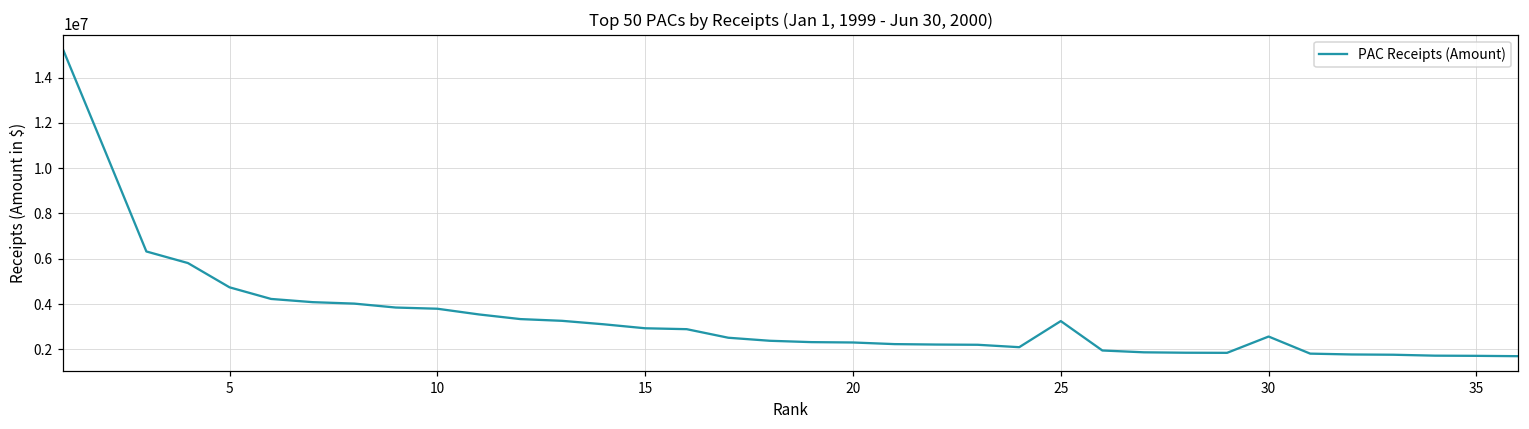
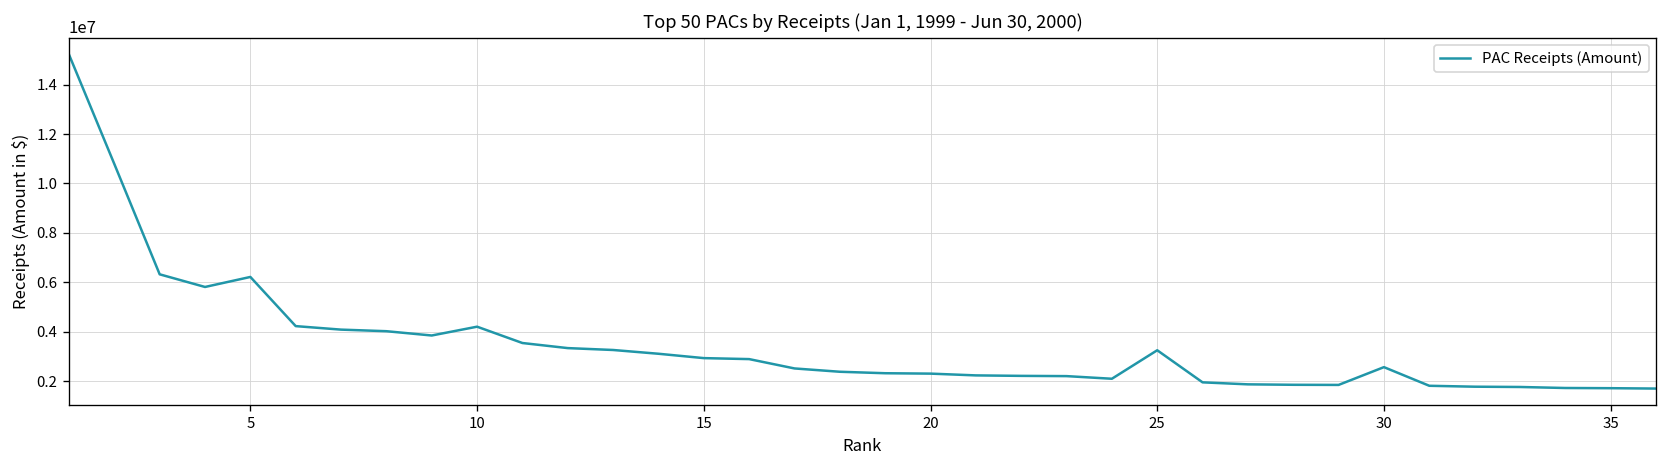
  {
-   "5": 4700000,
-   "10": 3800000,
+   "5": 6200000,
+   "10": 4200000,
    "15": 2900000,
    "20": 2300000,
    "25": 3300000,
    "30": 2600000,
    "35": 1700000
  }
